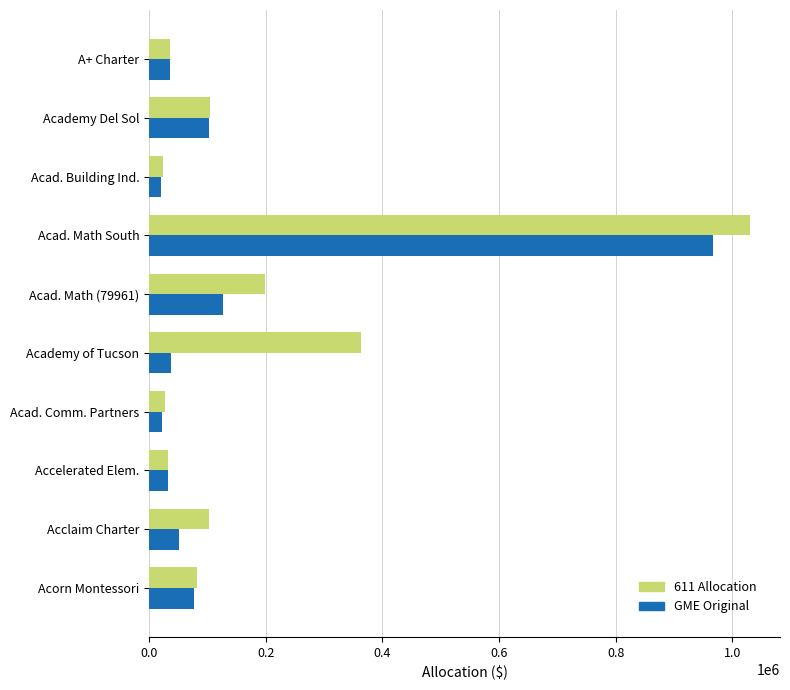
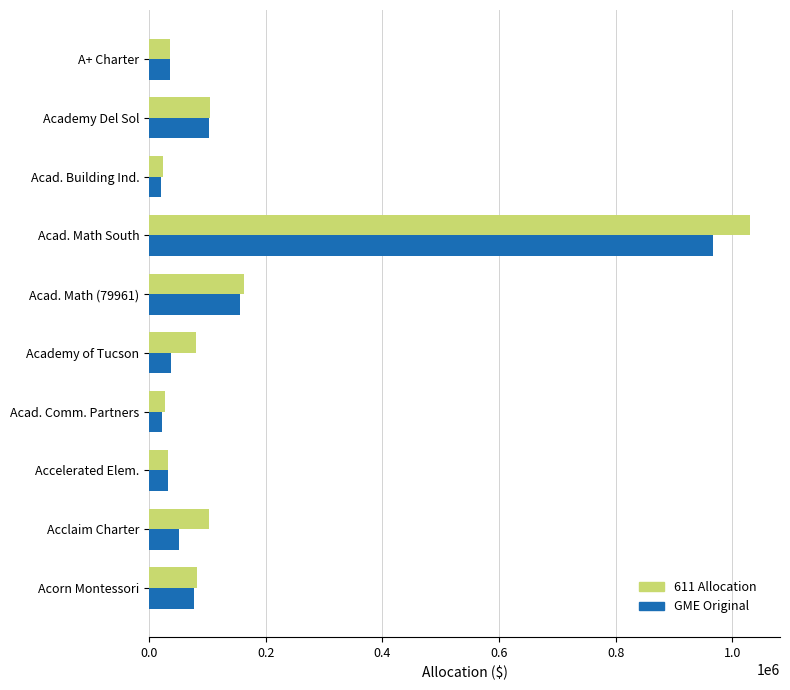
  {
    "611 Allocation": {
      "A+ Charter": 40000,
      "Academy Del Sol": 100000,
      "Acad. Building Ind.": 20000,
      "Acad. Math South": 1030000,
-     "Acad. Math (79961)": 200000,
-     "Academy of Tucson": 360000,
+     "Acad. Math (79961)": 160000,
+     "Academy of Tucson": 80000,
      "Acad. Comm. Partners": 30000,
      "Accelerated Elem.": 30000,
      "Acclaim Charter": 100000,
      "Acorn Montessori": 80000
    },
    "GME Original": {
      "A+ Charter": 40000,
      "Academy Del Sol": 100000,
      "Acad. Building Ind.": 20000,
      "Acad. Math South": 970000,
-     "Acad. Math (79961)": 130000,
+     "Acad. Math (79961)": 160000,
      "Academy of Tucson": 40000,
      "Acad. Comm. Partners": 20000,
      "Accelerated Elem.": 30000,
      "Acclaim Charter": 50000,
      "Acorn Montessori": 80000
    }
  }
